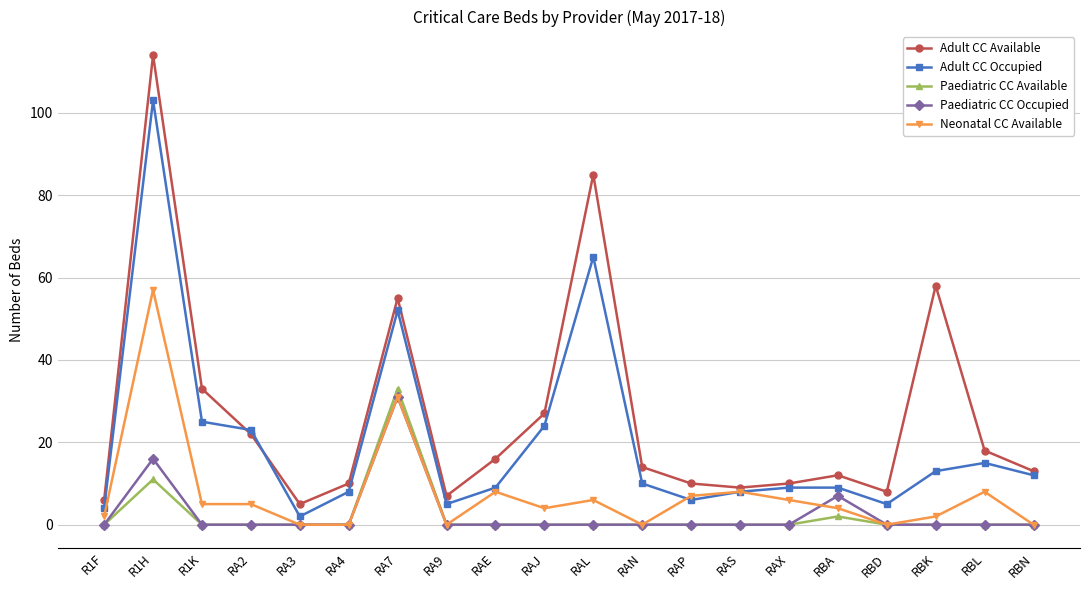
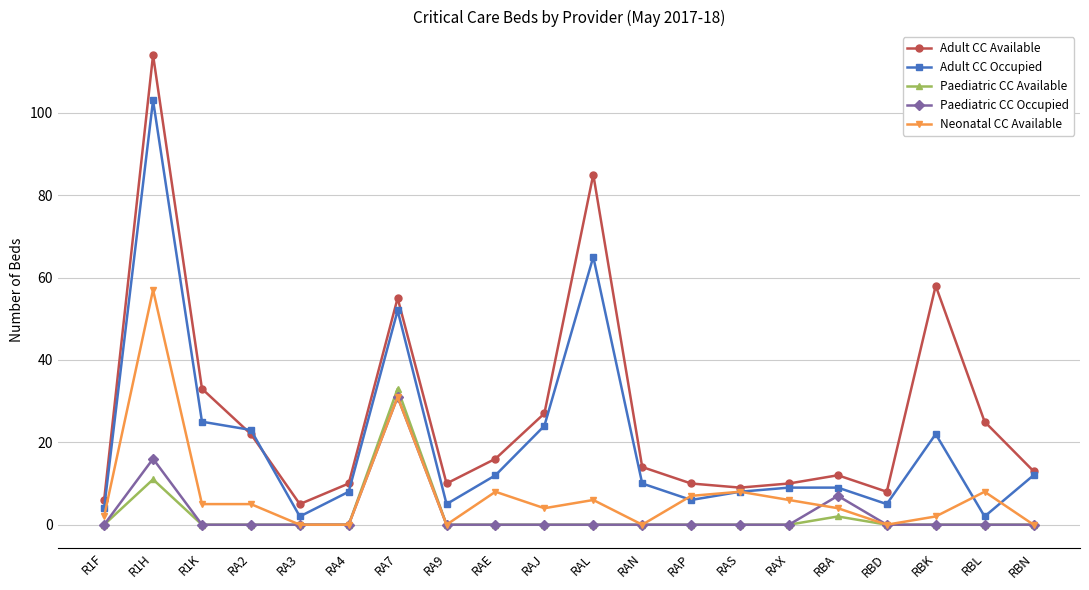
  {
    "Adult CC Available": {
      "R1F": 6,
      "R1H": 114,
      "R1K": 33,
      "RA2": 22,
      "RA3": 5,
      "RA4": 10,
      "RA7": 55,
-     "RA9": 7,
+     "RA9": 10,
      "RAE": 16,
      "RAJ": 27,
      "RAL": 85,
      "RAN": 14,
      "RAP": 10,
      "RAS": 9,
      "RAX": 10,
      "RBA": 12,
      "RBD": 8,
      "RBK": 58,
-     "RBL": 18,
+     "RBL": 25,
      "RBN": 13
    },
    "Adult CC Occupied": {
      "R1F": 4,
      "R1H": 103,
      "R1K": 25,
      "RA2": 23,
      "RA3": 2,
      "RA4": 8,
      "RA7": 52,
      "RA9": 5,
-     "RAE": 9,
+     "RAE": 12,
      "RAJ": 24,
      "RAL": 65,
      "RAN": 10,
      "RAP": 6,
      "RAX": 9,
      "RBA": 9,
      "RBD": 5,
-     "RBK": 13,
-     "RBL": 15,
+     "RBK": 22,
+     "RBL": 2,
      "RBN": 12
    },
    "Paediatric CC Available": {
      "R1H": 11,
      "RA7": 33,
      "RBA": 2
    },
    "Paediatric CC Occupied": {
      "R1H": 16,
      "RBA": 7
    },
    "Neonatal CC Available": {
      "R1F": 2,
      "R1H": 57,
      "R1K": 5,
      "RA2": 5,
      "RAE": 8,
      "RAJ": 4,
      "RAL": 6,
      "RAP": 7,
      "RAX": 6,
      "RBA": 4,
      "RBK": 2,
      "RBL": 8
    }
  }
